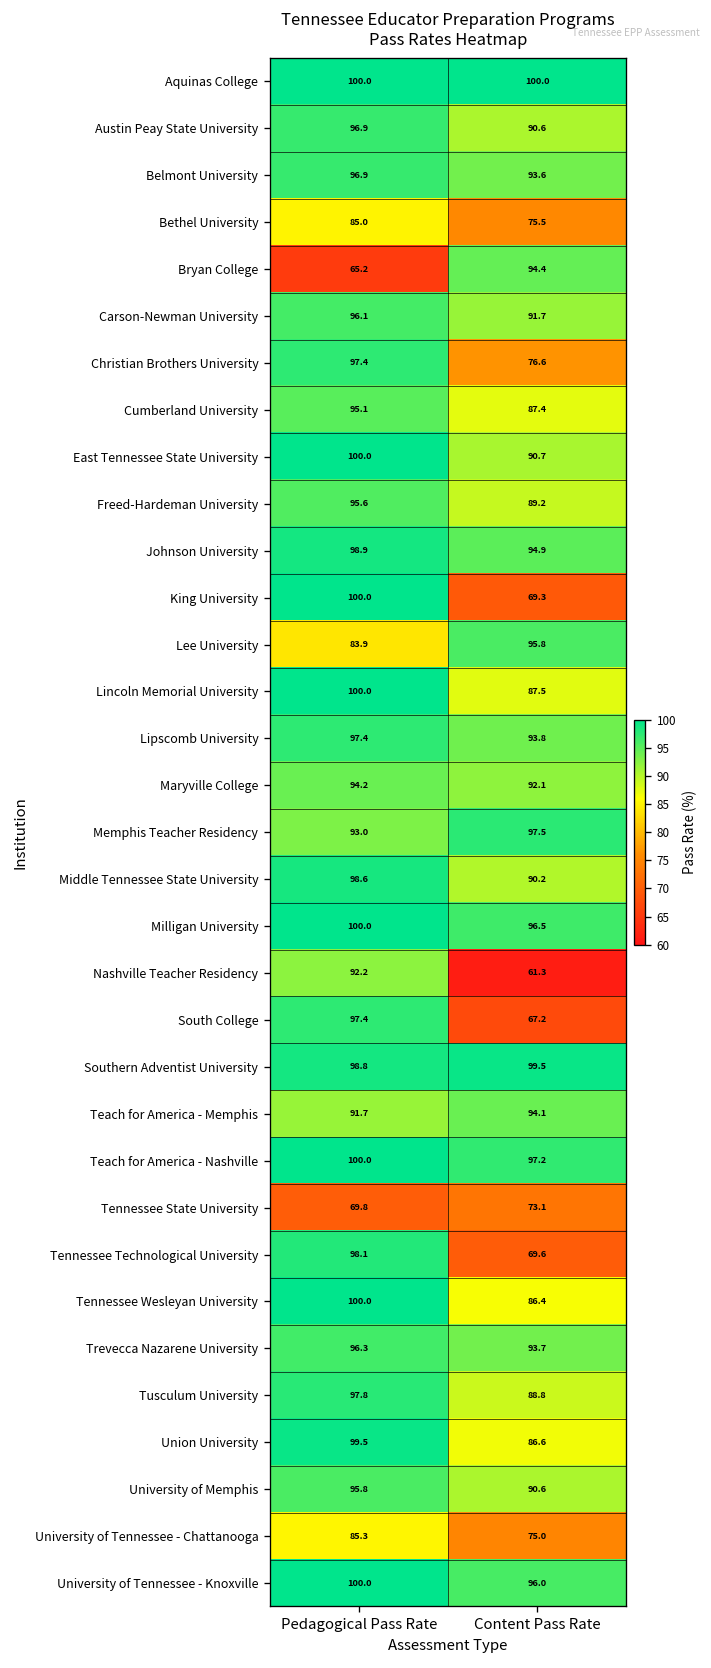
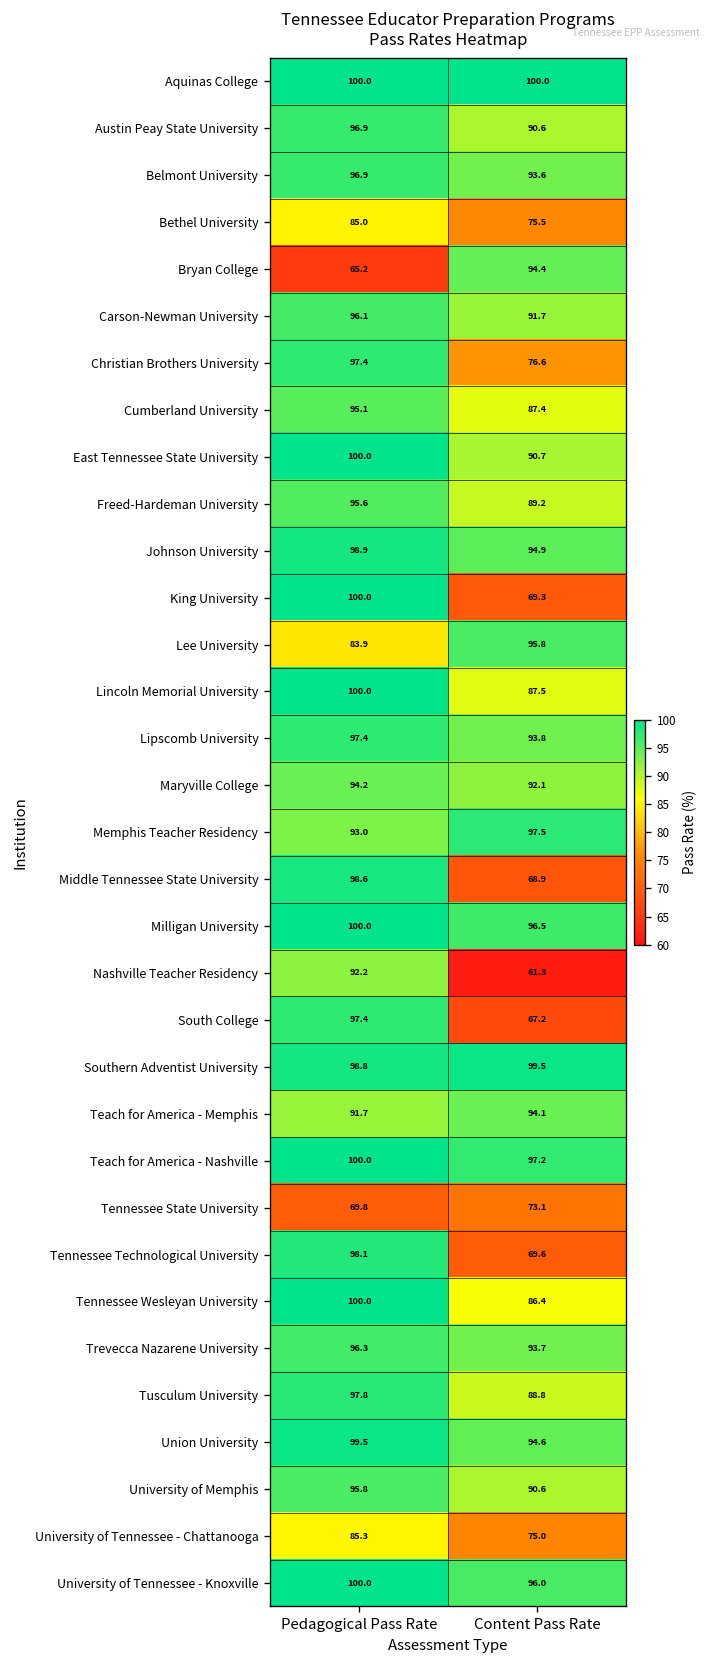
  {
    "Aquinas College": {
      "Pedagogical Pass Rate": 100.0,
      "Content Pass Rate": 100.0
    },
    "Austin Peay State University": {
      "Pedagogical Pass Rate": 96.9,
      "Content Pass Rate": 90.6
    },
    "Belmont University": {
      "Pedagogical Pass Rate": 96.9,
      "Content Pass Rate": 93.6
    },
    "Bethel University": {
      "Pedagogical Pass Rate": 85.0,
      "Content Pass Rate": 75.5
    },
    "Bryan College": {
      "Pedagogical Pass Rate": 65.2,
      "Content Pass Rate": 94.4
    },
    "Carson-Newman University": {
      "Pedagogical Pass Rate": 96.1,
      "Content Pass Rate": 91.7
    },
    "Christian Brothers University": {
      "Pedagogical Pass Rate": 97.4,
      "Content Pass Rate": 76.6
    },
    "Cumberland University": {
      "Pedagogical Pass Rate": 95.1,
      "Content Pass Rate": 87.4
    },
    "East Tennessee State University": {
      "Pedagogical Pass Rate": 100.0,
      "Content Pass Rate": 90.7
    },
    "Freed-Hardeman University": {
      "Pedagogical Pass Rate": 95.6,
      "Content Pass Rate": 89.2
    },
    "Johnson University": {
      "Pedagogical Pass Rate": 98.9,
      "Content Pass Rate": 94.9
    },
    "King University": {
      "Pedagogical Pass Rate": 100.0,
      "Content Pass Rate": 69.3
    },
    "Lee University": {
      "Pedagogical Pass Rate": 83.9,
      "Content Pass Rate": 95.8
    },
    "Lincoln Memorial University": {
      "Pedagogical Pass Rate": 100.0,
      "Content Pass Rate": 87.5
    },
    "Lipscomb University": {
      "Pedagogical Pass Rate": 97.4,
      "Content Pass Rate": 93.8
    },
    "Maryville College": {
      "Pedagogical Pass Rate": 94.2,
      "Content Pass Rate": 92.1
    },
    "Memphis Teacher Residency": {
      "Pedagogical Pass Rate": 93.0,
      "Content Pass Rate": 97.5
    },
    "Middle Tennessee State University": {
      "Pedagogical Pass Rate": 98.6,
-     "Content Pass Rate": 90.2
+     "Content Pass Rate": 68.9
    },
    "Milligan University": {
      "Pedagogical Pass Rate": 100.0,
      "Content Pass Rate": 96.5
    },
    "Nashville Teacher Residency": {
      "Pedagogical Pass Rate": 92.2,
      "Content Pass Rate": 61.3
    },
    "South College": {
      "Pedagogical Pass Rate": 97.4,
      "Content Pass Rate": 67.2
    },
    "Southern Adventist University": {
      "Pedagogical Pass Rate": 98.8,
      "Content Pass Rate": 99.5
    },
    "Teach for America - Memphis": {
      "Pedagogical Pass Rate": 91.7,
      "Content Pass Rate": 94.1
    },
    "Teach for America - Nashville": {
      "Pedagogical Pass Rate": 100.0,
      "Content Pass Rate": 97.2
    },
    "Tennessee State University": {
      "Pedagogical Pass Rate": 69.8,
      "Content Pass Rate": 73.1
    },
    "Tennessee Technological University": {
      "Pedagogical Pass Rate": 98.1,
      "Content Pass Rate": 69.6
    },
    "Tennessee Wesleyan University": {
      "Pedagogical Pass Rate": 100.0,
      "Content Pass Rate": 86.4
    },
    "Trevecca Nazarene University": {
      "Pedagogical Pass Rate": 96.3,
      "Content Pass Rate": 93.7
    },
    "Tusculum University": {
      "Pedagogical Pass Rate": 97.8,
      "Content Pass Rate": 88.8
    },
    "Union University": {
      "Pedagogical Pass Rate": 99.5,
-     "Content Pass Rate": 86.6
+     "Content Pass Rate": 94.6
    },
    "University of Memphis": {
      "Pedagogical Pass Rate": 95.8,
      "Content Pass Rate": 90.6
    },
    "University of Tennessee - Chattanooga": {
      "Pedagogical Pass Rate": 85.3,
      "Content Pass Rate": 75.0
    },
    "University of Tennessee - Knoxville": {
      "Pedagogical Pass Rate": 100.0,
      "Content Pass Rate": 96.0
    }
  }
